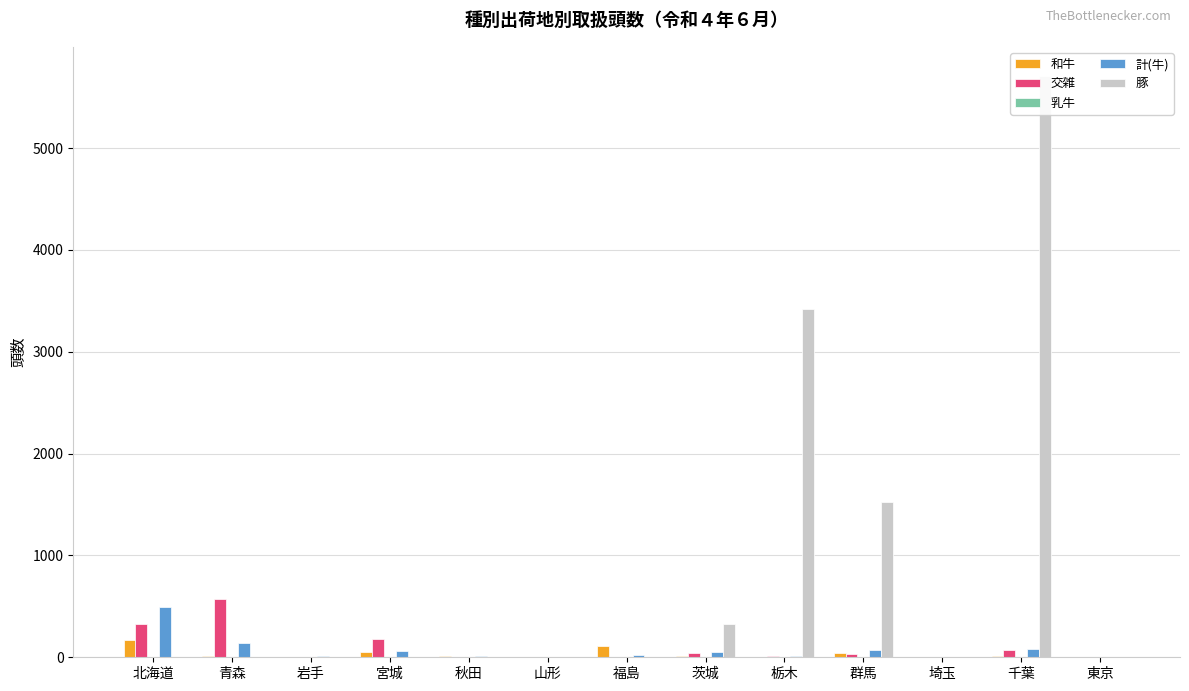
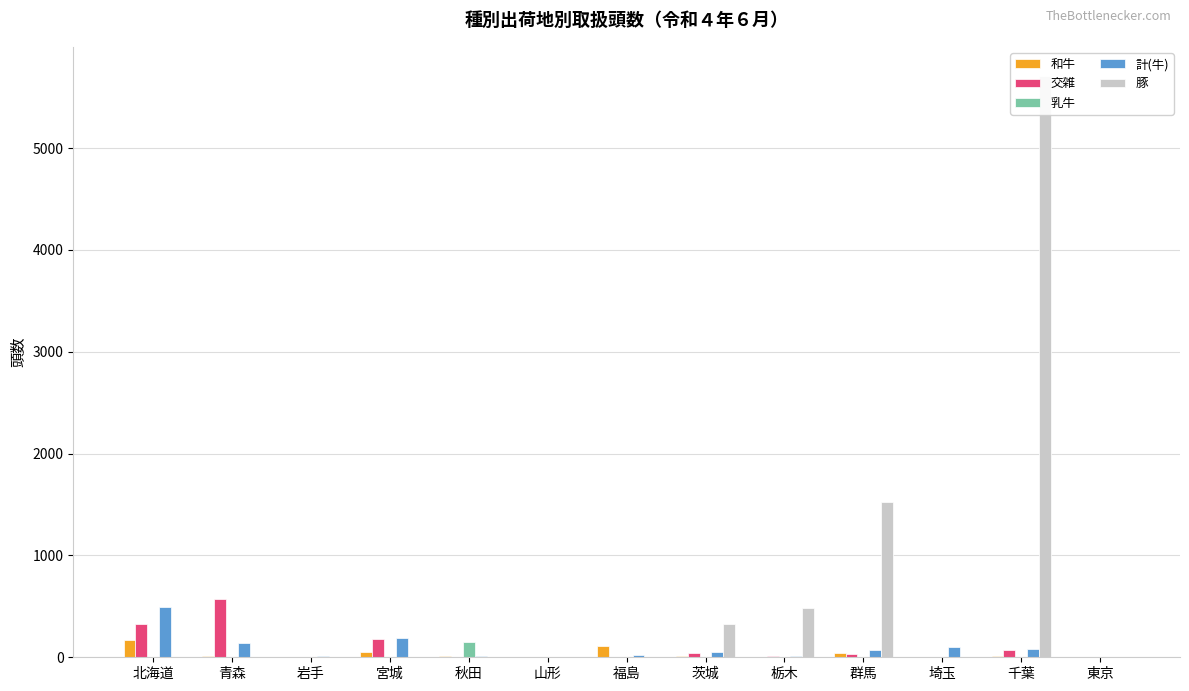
  {
    "和牛": {
      "北海道": 170,
      "宮城": 50,
      "福島": 120,
      "群馬": 40
    },
    "交雑": {
      "北海道": 330,
      "青森": 570,
      "宮城": 180,
      "秋田": 0,
      "山形": 0,
      "福島": 0,
      "茨城": 40,
      "群馬": 30,
      "埼玉": 0,
      "千葉": 70,
      "東京": 0
    },
    "乳牛": {
      "北海道": 0,
      "青森": 0,
      "宮城": 0,
-     "秋田": 0,
+     "秋田": 150,
      "山形": 0,
      "福島": 0,
      "茨城": 0,
      "栃木": 0,
      "群馬": 0,
      "埼玉": 0,
      "千葉": 0,
      "東京": 0
    },
    "計(牛)": {
      "北海道": 500,
      "青森": 140,
-     "宮城": 60,
+     "宮城": 190,
      "茨城": 60,
      "群馬": 80,
-     "埼玉": 0,
+     "埼玉": 100,
      "千葉": 90
    },
    "豚": {
      "北海道": 0,
      "青森": 0,
      "岩手": 0,
      "宮城": 0,
      "秋田": 0,
      "山形": 0,
      "福島": 0,
      "茨城": 320,
-     "栃木": 3420,
+     "栃木": 480,
      "群馬": 1530,
      "埼玉": 0,
      "東京": 0
    }
  }
